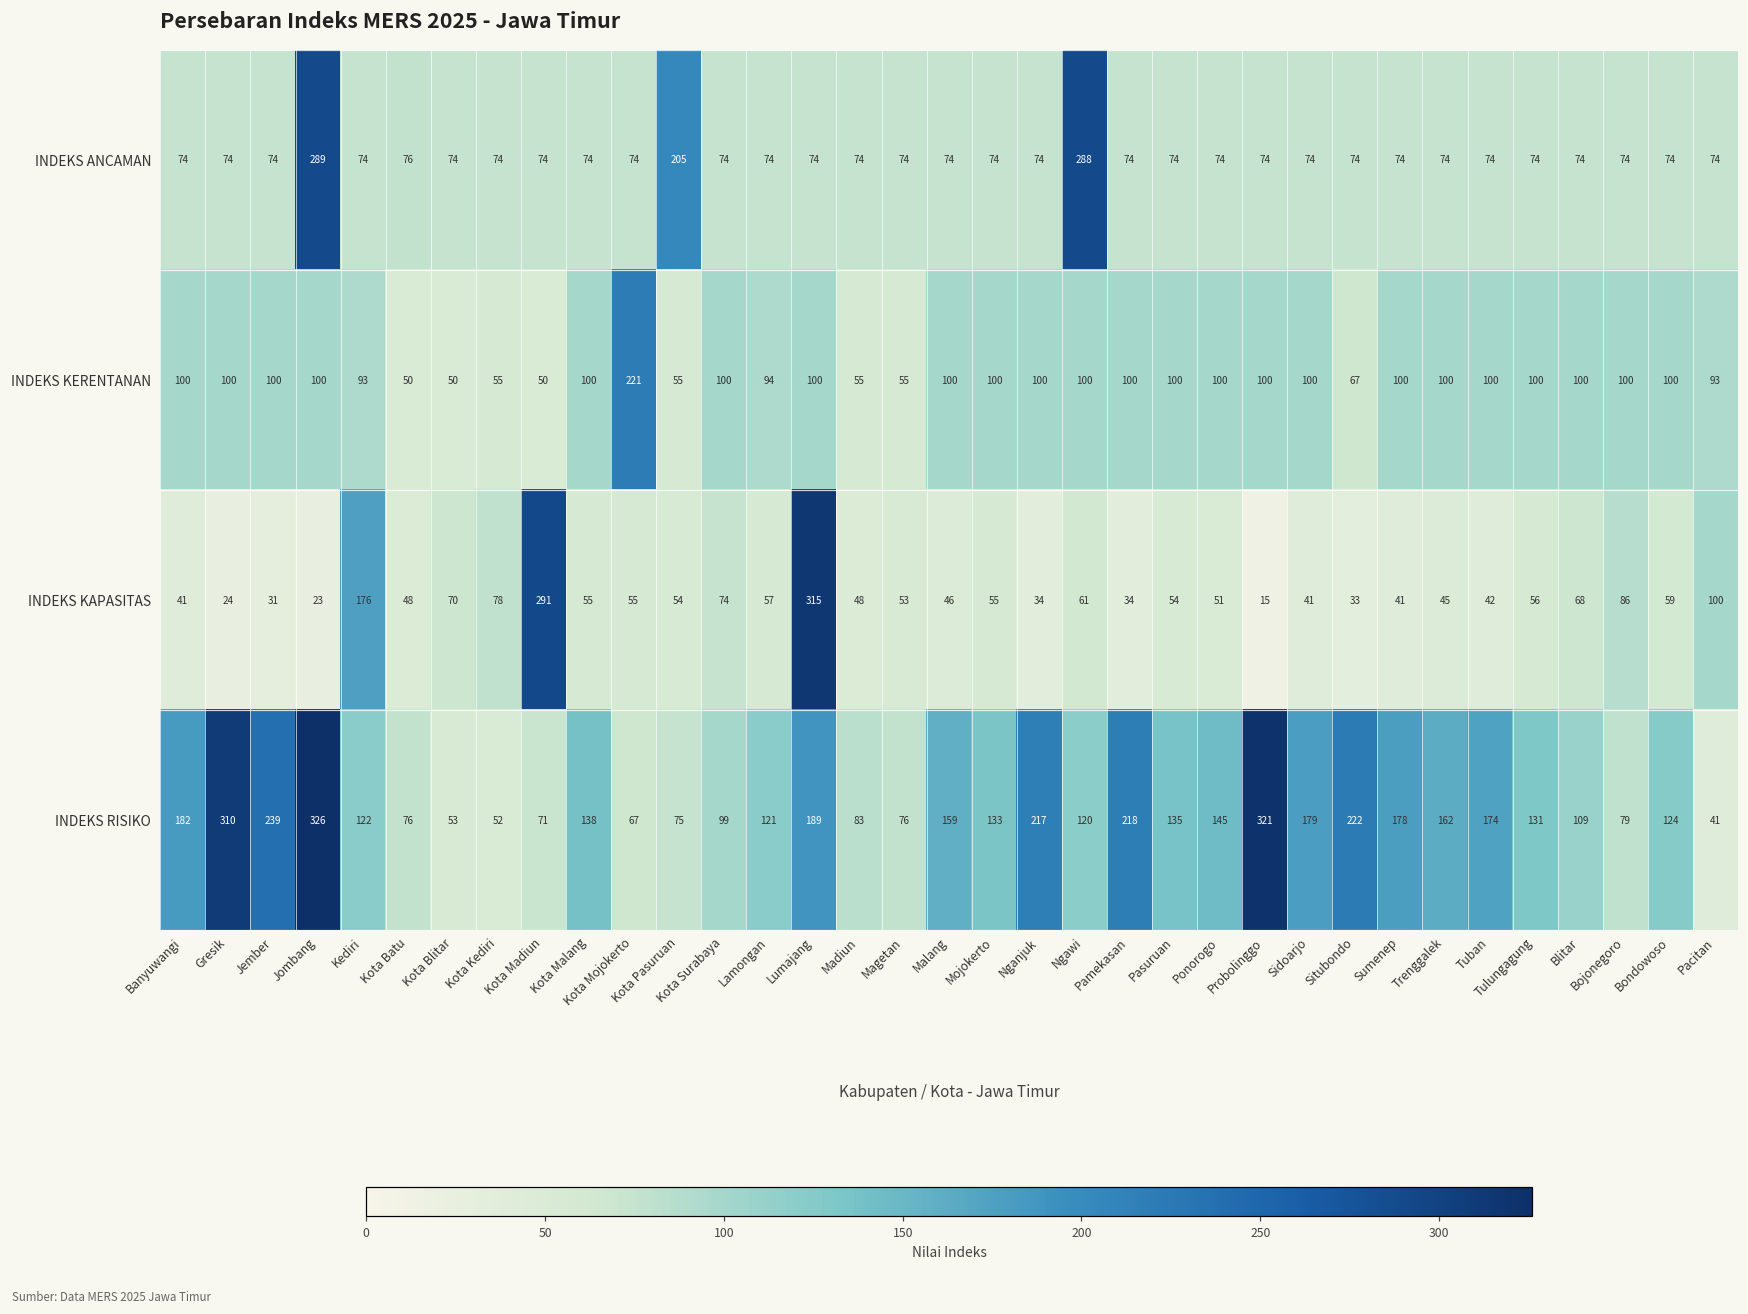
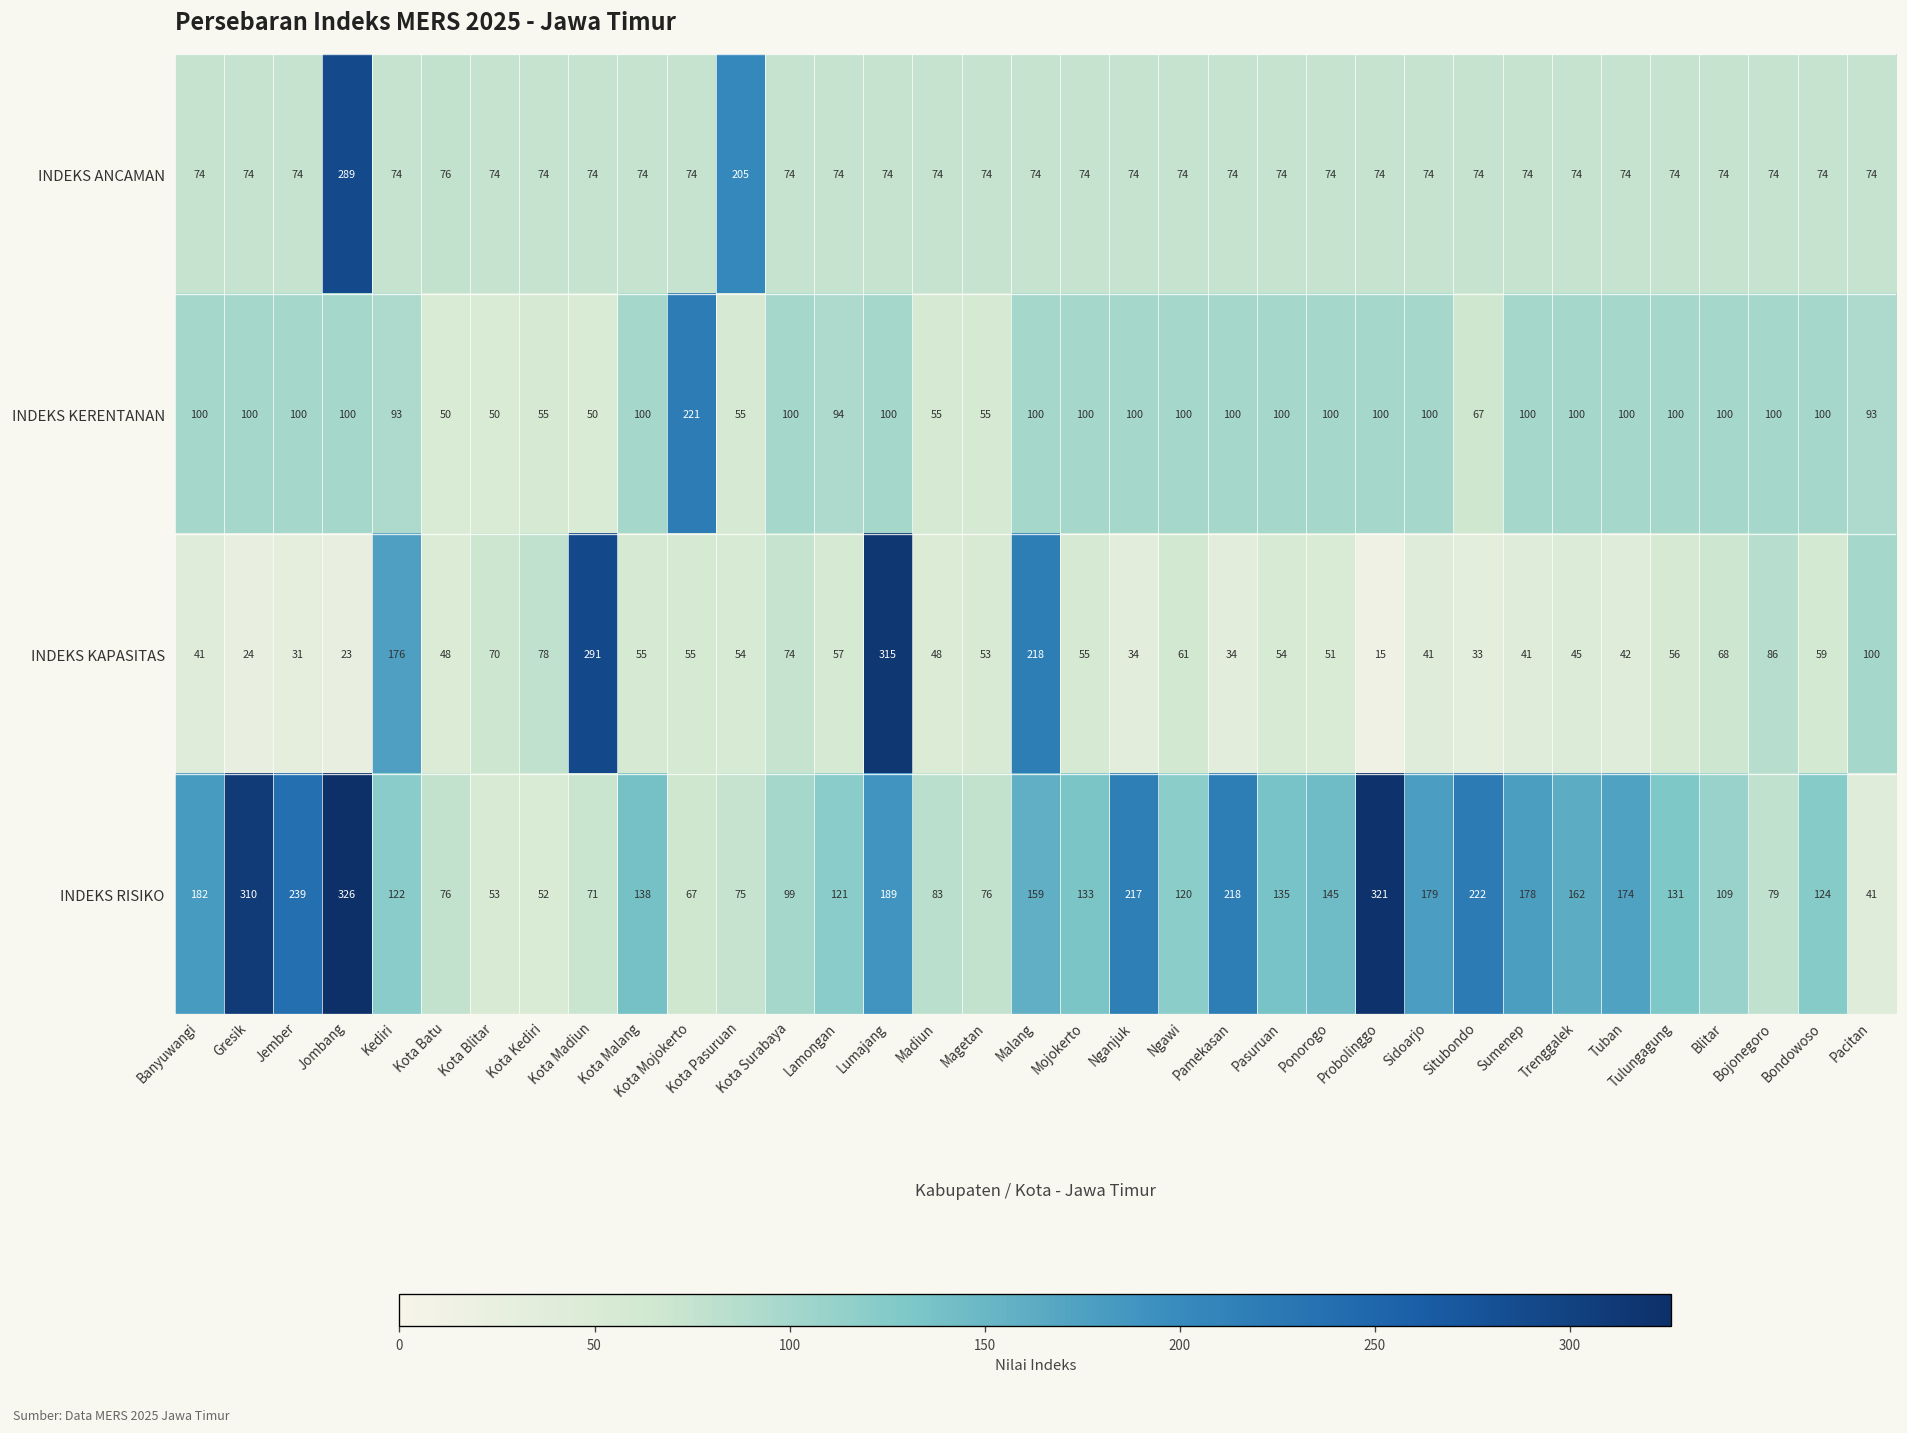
  {
    "INDEKS ANCAMAN": {
      "Banyuwangi": 74,
      "Gresik": 74,
      "Jember": 74,
      "Jombang": 289,
      "Kediri": 74,
      "Kota Batu": 76,
      "Kota Blitar": 74,
      "Kota Kediri": 74,
      "Kota Madiun": 74,
      "Kota Malang": 74,
      "Kota Mojokerto": 74,
      "Kota Pasuruan": 205,
      "Kota Surabaya": 74,
      "Lamongan": 74,
      "Lumajang": 74,
      "Madiun": 74,
      "Magetan": 74,
      "Malang": 74,
      "Mojokerto": 74,
      "Nganjuk": 74,
-     "Ngawi": 288,
+     "Ngawi": 74,
      "Pamekasan": 74,
      "Pasuruan": 74,
      "Ponorogo": 74,
      "Probolinggo": 74,
      "Sidoarjo": 74,
      "Situbondo": 74,
      "Sumenep": 74,
      "Trenggalek": 74,
      "Tuban": 74,
      "Tulungagung": 74,
      "Blitar": 74,
      "Bojonegoro": 74,
      "Bondowoso": 74,
      "Pacitan": 74
    },
    "INDEKS KERENTANAN": {
      "Banyuwangi": 100,
      "Gresik": 100,
      "Jember": 100,
      "Jombang": 100,
      "Kediri": 93,
      "Kota Batu": 50,
      "Kota Blitar": 50,
      "Kota Kediri": 55,
      "Kota Madiun": 50,
      "Kota Malang": 100,
      "Kota Mojokerto": 221,
      "Kota Pasuruan": 55,
      "Kota Surabaya": 100,
      "Lamongan": 94,
      "Lumajang": 100,
      "Madiun": 55,
      "Magetan": 55,
      "Malang": 100,
      "Mojokerto": 100,
      "Nganjuk": 100,
      "Ngawi": 100,
      "Pamekasan": 100,
      "Pasuruan": 100,
      "Ponorogo": 100,
      "Probolinggo": 100,
      "Sidoarjo": 100,
      "Situbondo": 67,
      "Sumenep": 100,
      "Trenggalek": 100,
      "Tuban": 100,
      "Tulungagung": 100,
      "Blitar": 100,
      "Bojonegoro": 100,
      "Bondowoso": 100,
      "Pacitan": 93
    },
    "INDEKS KAPASITAS": {
      "Banyuwangi": 41,
      "Gresik": 24,
      "Jember": 31,
      "Jombang": 23,
      "Kediri": 176,
      "Kota Batu": 48,
      "Kota Blitar": 70,
      "Kota Kediri": 78,
      "Kota Madiun": 291,
      "Kota Malang": 55,
      "Kota Mojokerto": 55,
      "Kota Pasuruan": 54,
      "Kota Surabaya": 74,
      "Lamongan": 57,
      "Lumajang": 315,
      "Madiun": 48,
      "Magetan": 53,
-     "Malang": 46,
+     "Malang": 218,
      "Mojokerto": 55,
      "Nganjuk": 34,
      "Ngawi": 61,
      "Pamekasan": 34,
      "Pasuruan": 54,
      "Ponorogo": 51,
      "Probolinggo": 15,
      "Sidoarjo": 41,
      "Situbondo": 33,
      "Sumenep": 41,
      "Trenggalek": 45,
      "Tuban": 42,
      "Tulungagung": 56,
      "Blitar": 68,
      "Bojonegoro": 86,
      "Bondowoso": 59,
      "Pacitan": 100
    },
    "INDEKS RISIKO": {
      "Banyuwangi": 182,
      "Gresik": 310,
      "Jember": 239,
      "Jombang": 326,
      "Kediri": 122,
      "Kota Batu": 76,
      "Kota Blitar": 53,
      "Kota Kediri": 52,
      "Kota Madiun": 71,
      "Kota Malang": 138,
      "Kota Mojokerto": 67,
      "Kota Pasuruan": 75,
      "Kota Surabaya": 99,
      "Lamongan": 121,
      "Lumajang": 189,
      "Madiun": 83,
      "Magetan": 76,
      "Malang": 159,
      "Mojokerto": 133,
      "Nganjuk": 217,
      "Ngawi": 120,
      "Pamekasan": 218,
      "Pasuruan": 135,
      "Ponorogo": 145,
      "Probolinggo": 321,
      "Sidoarjo": 179,
      "Situbondo": 222,
      "Sumenep": 178,
      "Trenggalek": 162,
      "Tuban": 174,
      "Tulungagung": 131,
      "Blitar": 109,
      "Bojonegoro": 79,
      "Bondowoso": 124,
      "Pacitan": 41
    }
  }
